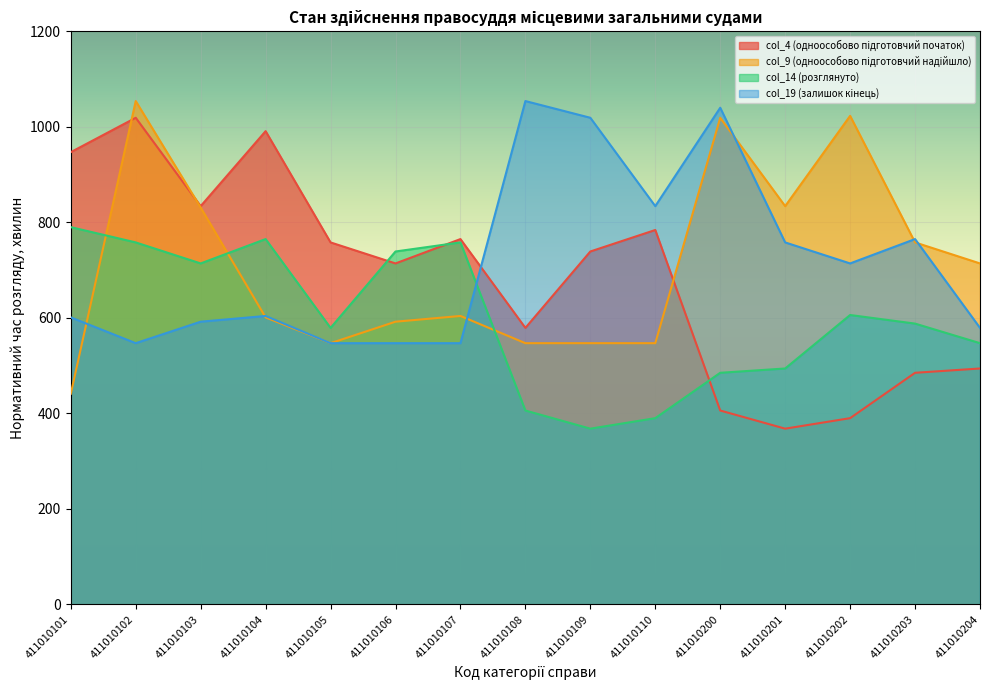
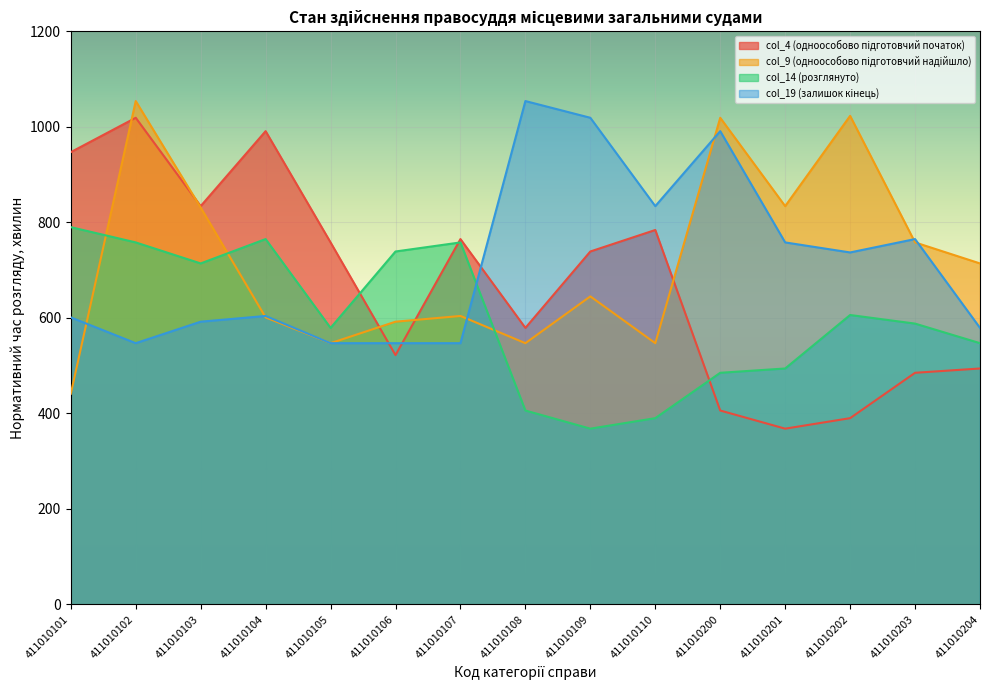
  {
    "col_4 (одноособово підготовчий початок)": {
      "411010101": 950,
      "411010102": 1020,
      "411010104": 990,
      "411010105": 760,
-     "411010106": 710,
+     "411010106": 520,
      "411010107": 770,
      "411010108": 580,
      "411010109": 740,
      "411010110": 780,
      "411010200": 410,
      "411010201": 370,
      "411010202": 390,
      "411010203": 490,
      "411010204": 490
    },
    "col_9 (одноособово підготовчий надійшло)": {
      "411010101": 440,
      "411010102": 1050,
      "411010106": 590,
      "411010107": 600,
      "411010108": 550,
-     "411010109": 550,
+     "411010109": 650,
      "411010110": 550,
      "411010200": 1020,
      "411010201": 830,
      "411010202": 1020,
      "411010203": 760,
      "411010204": 710
    },
    "col_14 (розглянуто)": {
      "411010101": 790,
      "411010102": 760,
      "411010103": 710,
      "411010104": 770,
      "411010105": 580,
      "411010106": 740,
      "411010107": 760,
      "411010108": 410,
      "411010109": 370,
      "411010110": 390,
      "411010200": 490,
      "411010201": 490,
      "411010202": 610,
      "411010203": 590,
      "411010204": 550
    },
    "col_19 (залишок кінець)": {
      "411010101": 600,
      "411010102": 550,
      "411010103": 590,
      "411010106": 550,
      "411010107": 550,
      "411010108": 1050,
      "411010109": 1020,
      "411010110": 830,
-     "411010200": 1040,
+     "411010200": 990,
      "411010201": 760,
-     "411010202": 710,
+     "411010202": 740,
      "411010203": 770,
      "411010204": 580
    }
  }
